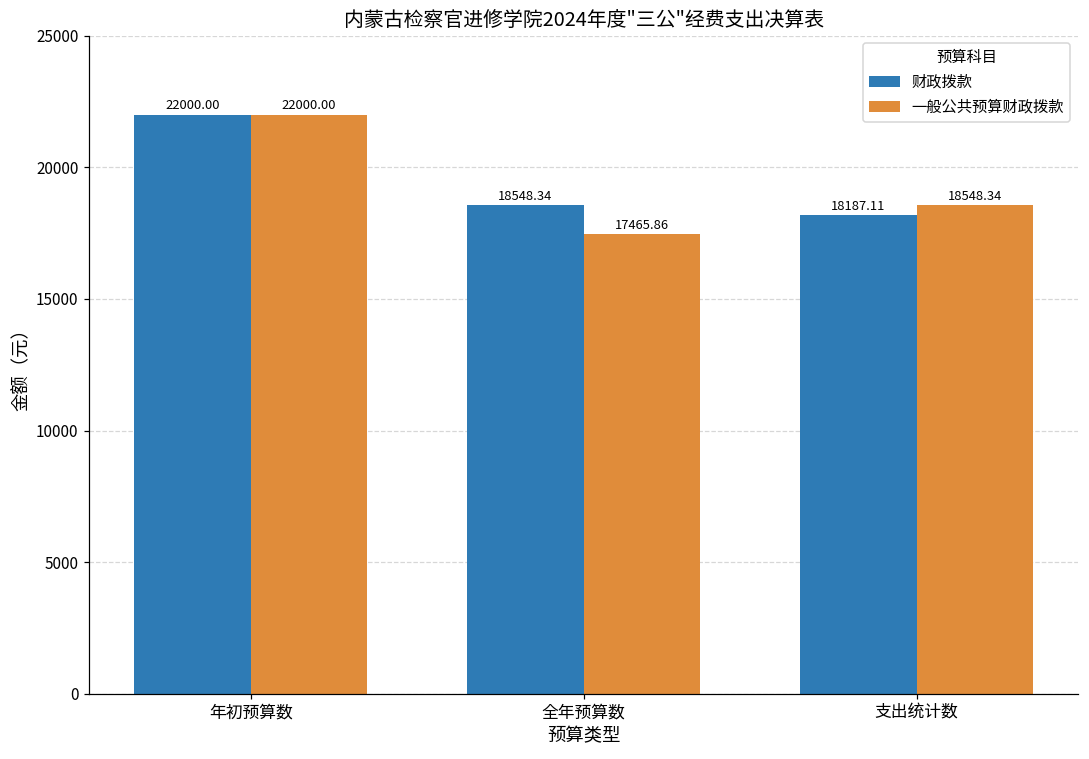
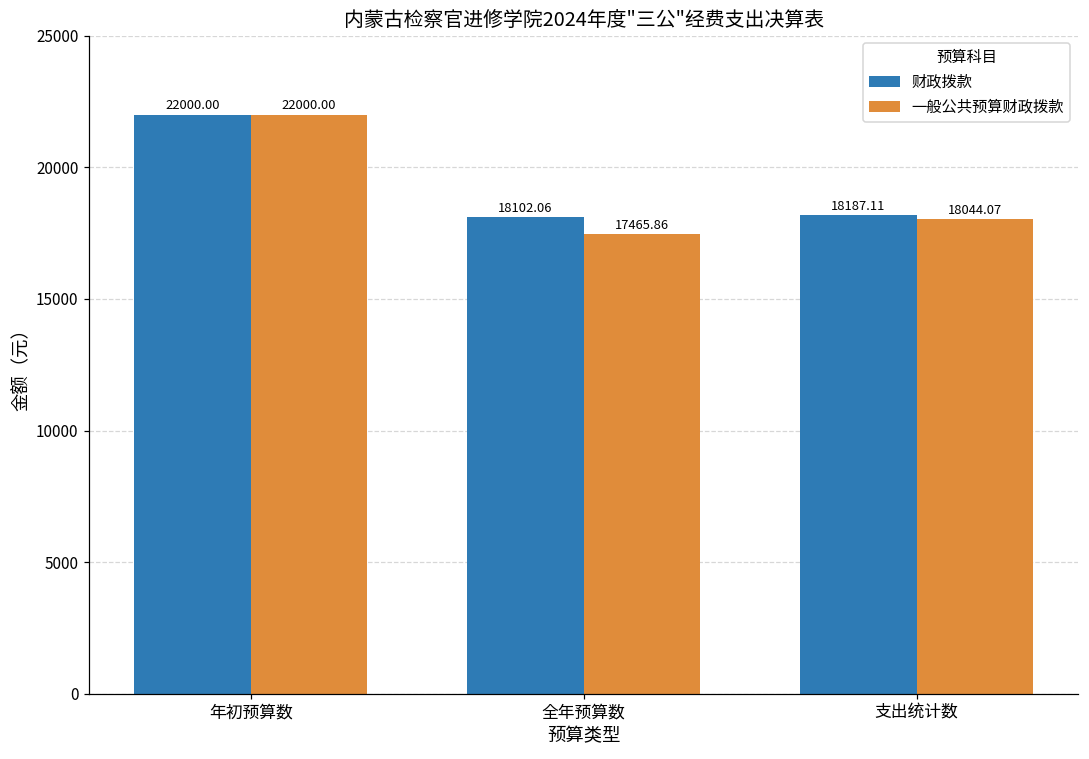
  {
    "财政拨款": {
      "年初预算数": 22000.00,
-     "全年预算数": 18548.34,
+     "全年预算数": 18102.06,
      "支出统计数": 18187.11
    },
    "一般公共预算财政拨款": {
      "年初预算数": 22000.00,
      "全年预算数": 17465.86,
-     "支出统计数": 18548.34
+     "支出统计数": 18044.07
    }
  }
